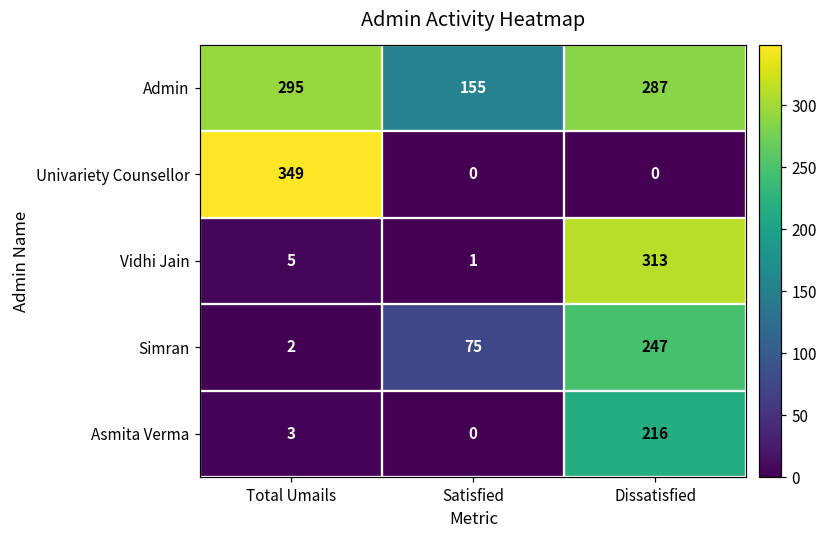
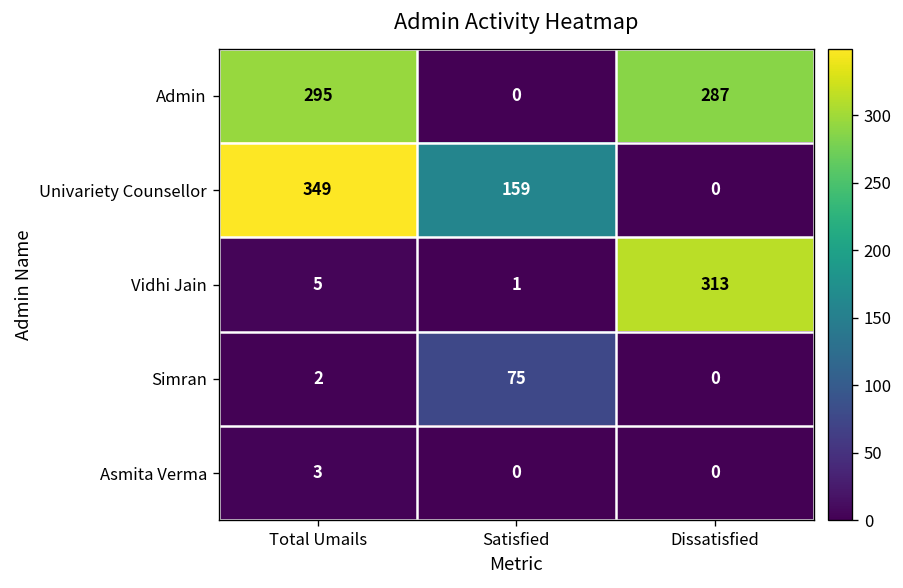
  {
    "Admin": {
      "Total Umails": 295,
-     "Satisfied": 155,
+     "Satisfied": 0,
      "Dissatisfied": 287
    },
    "Univariety Counsellor": {
      "Total Umails": 349,
-     "Satisfied": 0,
+     "Satisfied": 159,
      "Dissatisfied": 0
    },
    "Vidhi Jain": {
      "Total Umails": 5,
      "Satisfied": 1,
      "Dissatisfied": 313
    },
    "Simran": {
      "Total Umails": 2,
      "Satisfied": 75,
-     "Dissatisfied": 247
+     "Dissatisfied": 0
    },
    "Asmita Verma": {
      "Total Umails": 3,
      "Satisfied": 0,
-     "Dissatisfied": 216
+     "Dissatisfied": 0
    }
  }
